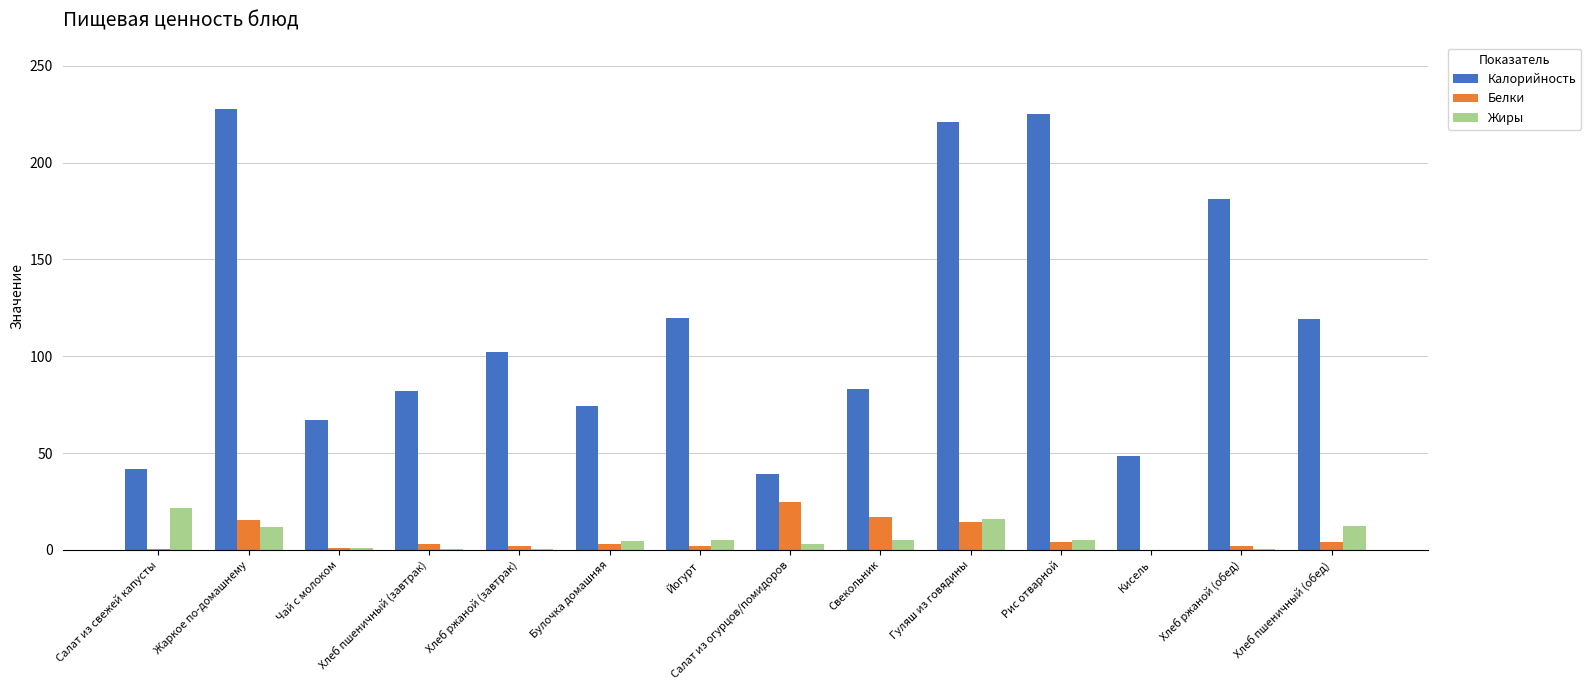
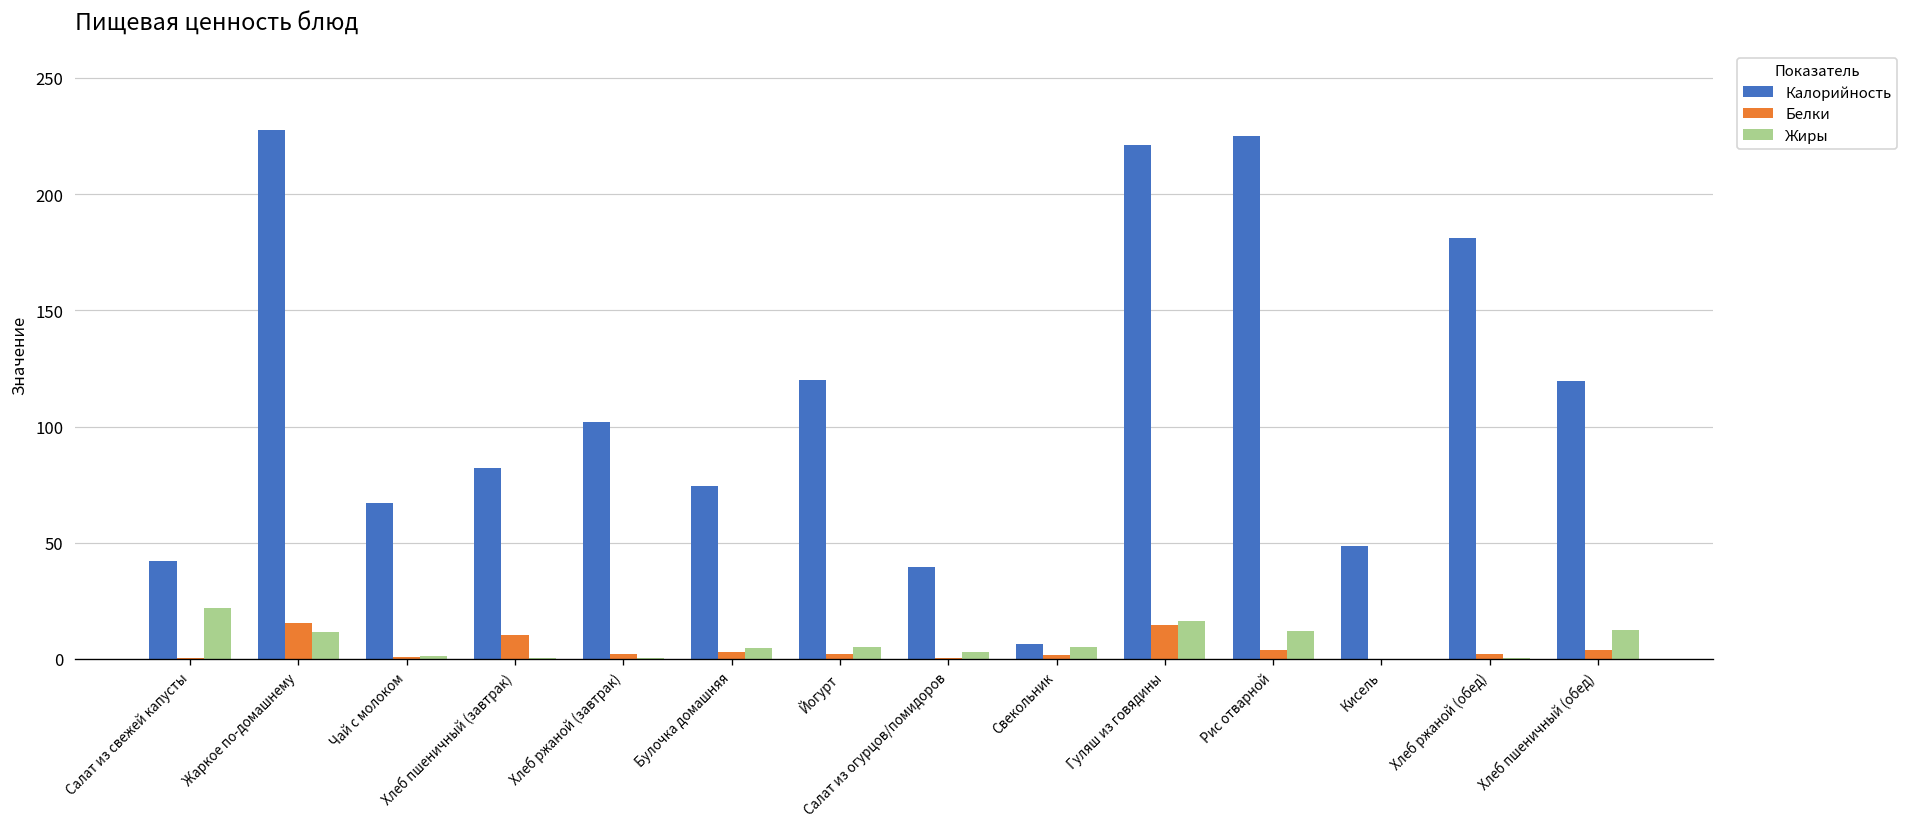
  {
    "Калорийность": {
      "Салат из свежей капусты": 42,
      "Жаркое по-домашнему": 228,
      "Чай с молоком": 67,
      "Хлеб пшеничный (завтрак)": 82,
      "Хлеб ржаной (завтрак)": 102,
      "Булочка домашняя": 74,
      "Йогурт": 120,
      "Салат из огурцов/помидоров": 39,
-     "Свекольник": 83,
+     "Свекольник": 7,
      "Гуляш из говядины": 221,
      "Рис отварной": 225,
      "Кисель": 49,
      "Хлеб ржаной (обед)": 181,
      "Хлеб пшеничный (обед)": 120
    },
    "Белки": {
      "Жаркое по-домашнему": 15,
-     "Хлеб пшеничный (завтрак)": 3,
+     "Хлеб пшеничный (завтрак)": 11,
      "Хлеб ржаной (завтрак)": 2,
      "Булочка домашняя": 3,
      "Йогурт": 2,
-     "Салат из огурцов/помидоров": 25,
-     "Свекольник": 17,
+     "Салат из огурцов/помидоров": 1,
+     "Свекольник": 2,
      "Гуляш из говядины": 14,
      "Рис отварной": 4,
      "Хлеб ржаной (обед)": 2,
      "Хлеб пшеничный (обед)": 4
    },
    "Жиры": {
      "Салат из свежей капусты": 22,
      "Жаркое по-домашнему": 12,
      "Булочка домашняя": 5,
      "Йогурт": 5,
      "Салат из огурцов/помидоров": 3,
      "Свекольник": 5,
      "Гуляш из говядины": 16,
-     "Рис отварной": 5,
+     "Рис отварной": 12,
      "Кисель": 0,
      "Хлеб пшеничный (обед)": 12
    }
  }
